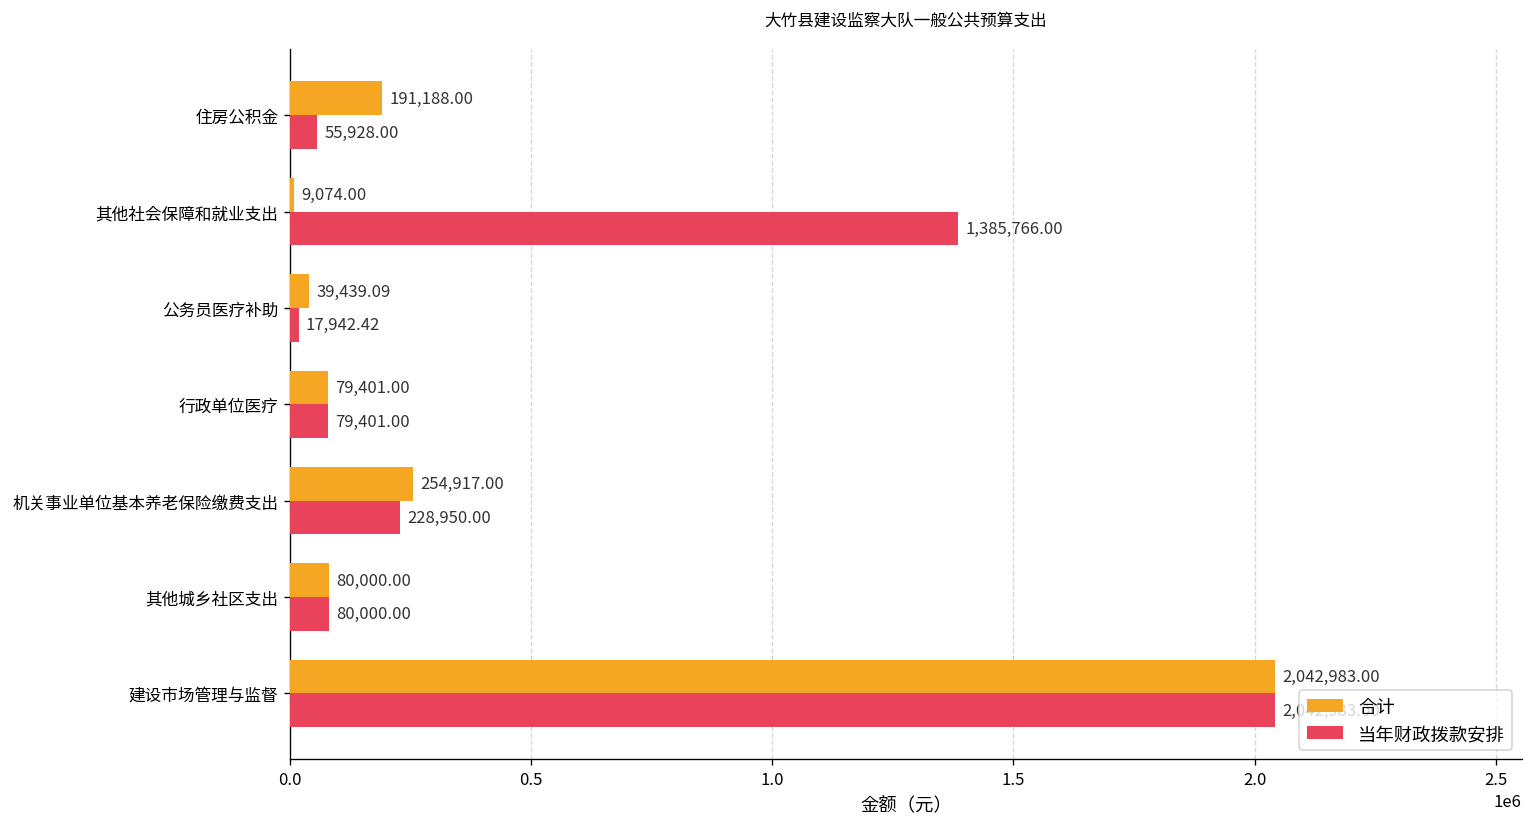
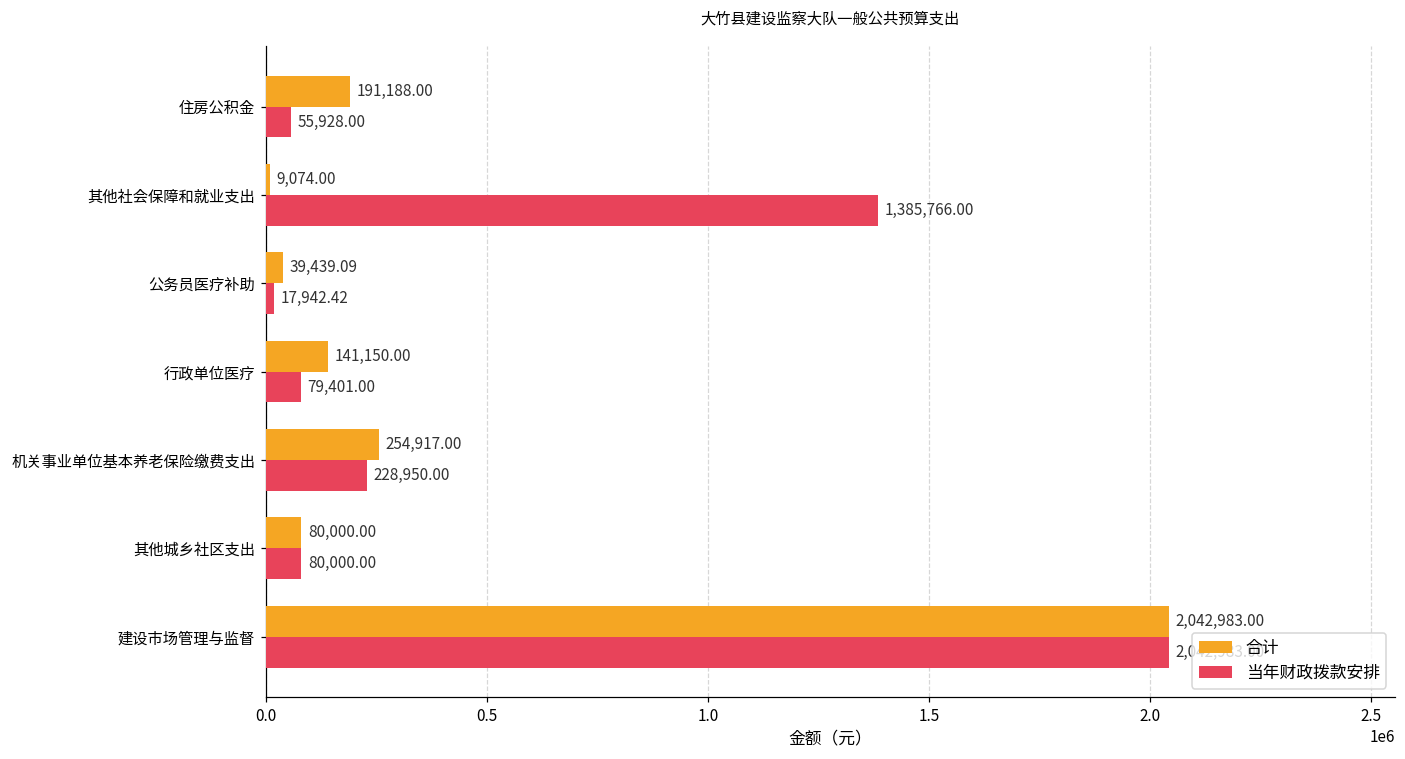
  {
    "合计": {
      "住房公积金": "191,188.00",
      "其他社会保障和就业支出": "9,074.00",
      "公务员医疗补助": "39,439.09",
-     "行政单位医疗": "79,401.00",
+     "行政单位医疗": "141,150.00",
      "机关事业单位基本养老保险缴费支出": "254,917.00",
      "其他城乡社区支出": "80,000.00",
      "建设市场管理与监督": "2,042,983.00"
    },
    "当年财政拨款安排": {
      "住房公积金": "55,928.00",
      "其他社会保障和就业支出": "1,385,766.00",
      "公务员医疗补助": "17,942.42",
      "行政单位医疗": "79,401.00",
      "机关事业单位基本养老保险缴费支出": "228,950.00",
      "其他城乡社区支出": "80,000.00"
    }
  }
